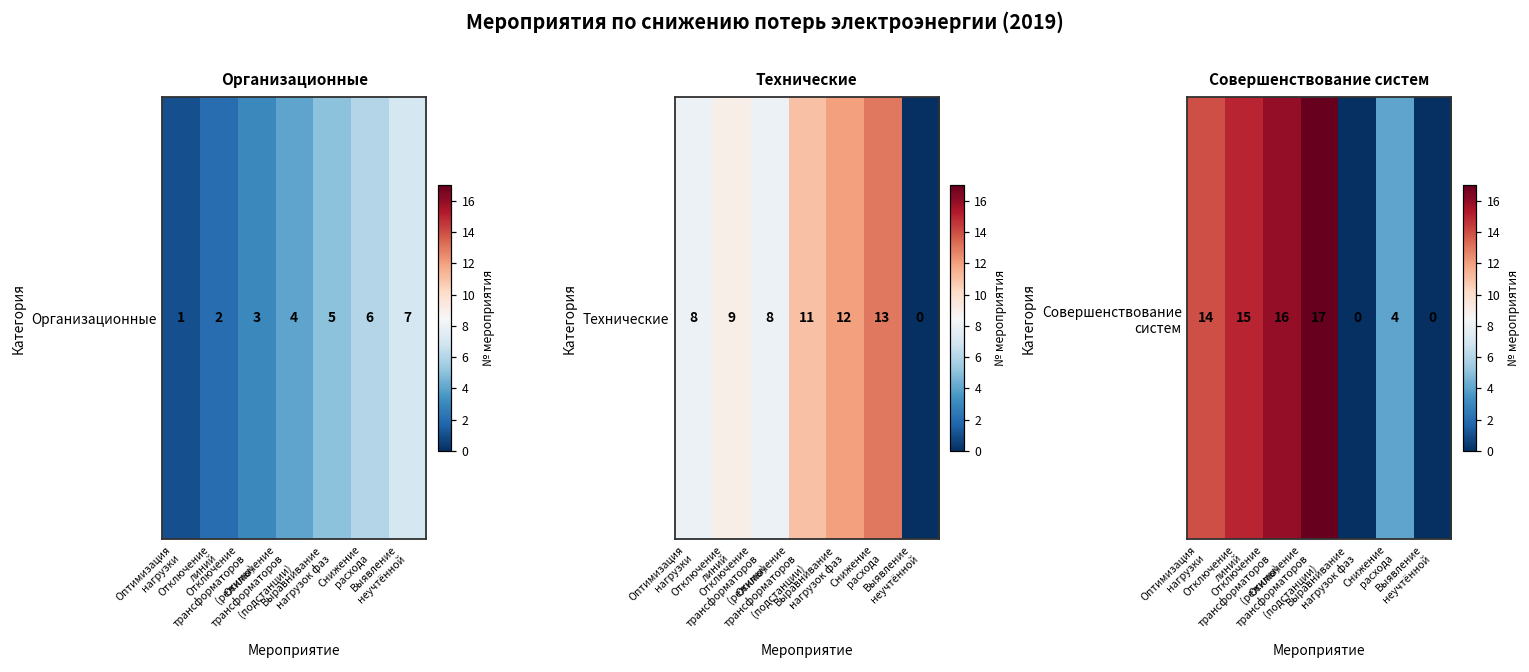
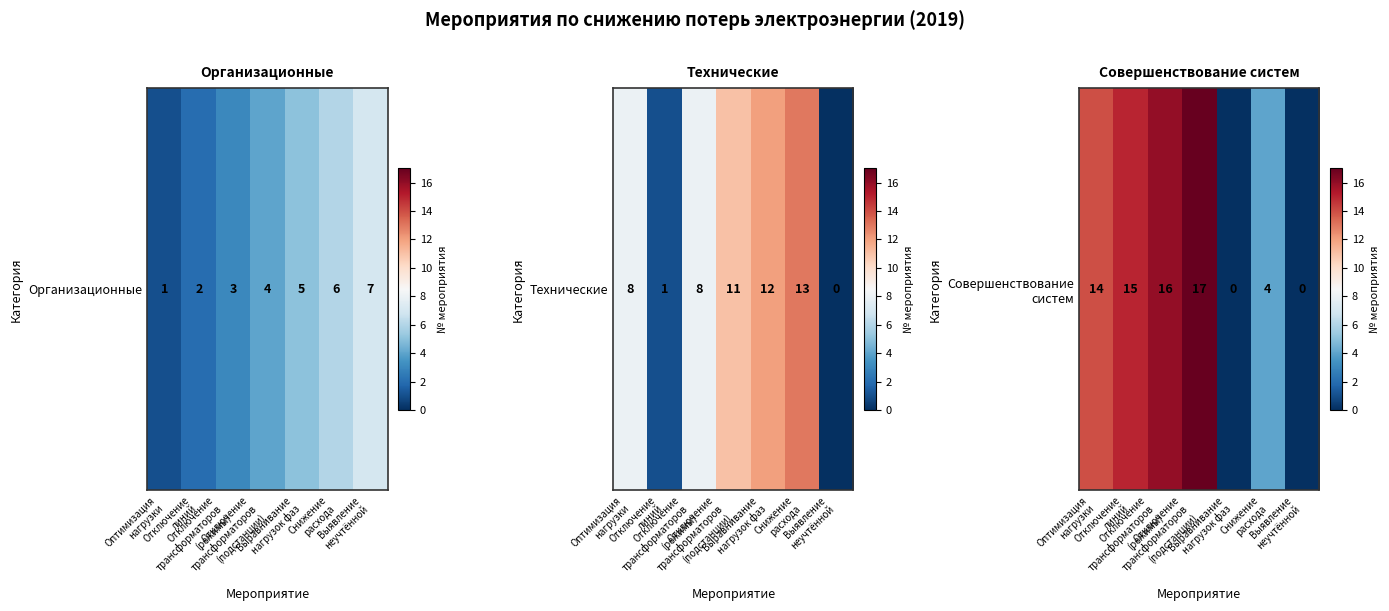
  {
    "Организационные": {
      "Организационные": {
        "Оптимизация нагрузки": 1,
        "Отключение линий": 2,
        "Отключение трансформаторов (режимы)": 3,
        "Отключение трансформаторов (подстанции)": 4,
        "Выравнивание нагрузок фаз": 5,
        "Снижение расхода": 6,
        "Выявление неучтённой": 7
      }
    },
    "Технические": {
      "Технические": {
        "Оптимизация нагрузки": 8,
-       "Отключение линий": 9,
+       "Отключение линий": 1,
        "Отключение трансформаторов (режимы)": 8,
        "Отключение трансформаторов (подстанции)": 11,
        "Выравнивание нагрузок фаз": 12,
        "Снижение расхода": 13,
        "Выявление неучтённой": 0
      }
    },
    "Совершенствование систем": {
      "Совершенствование систем": {
        "Оптимизация нагрузки": 14,
        "Отключение линий": 15,
        "Отключение трансформаторов (режимы)": 16,
        "Отключение трансформаторов (подстанции)": 17,
        "Выравнивание нагрузок фаз": 0,
        "Снижение расхода": 4,
        "Выявление неучтённой": 0
      }
    }
  }
